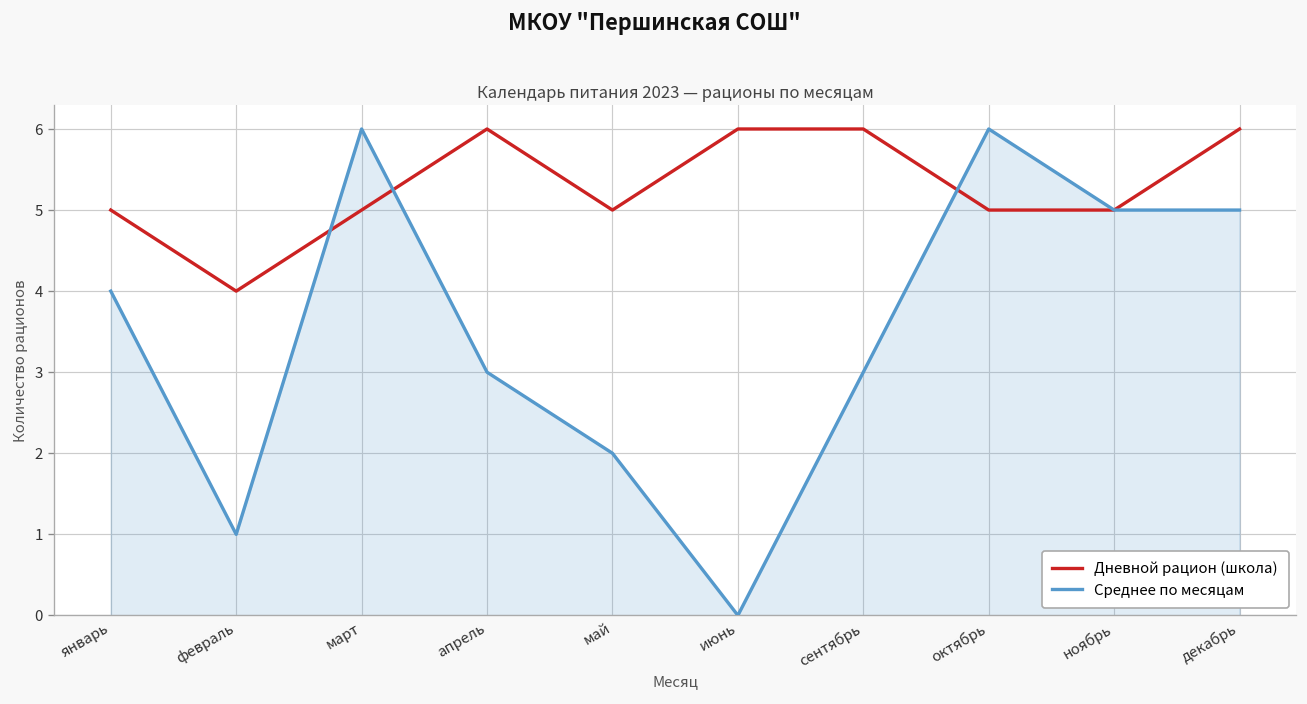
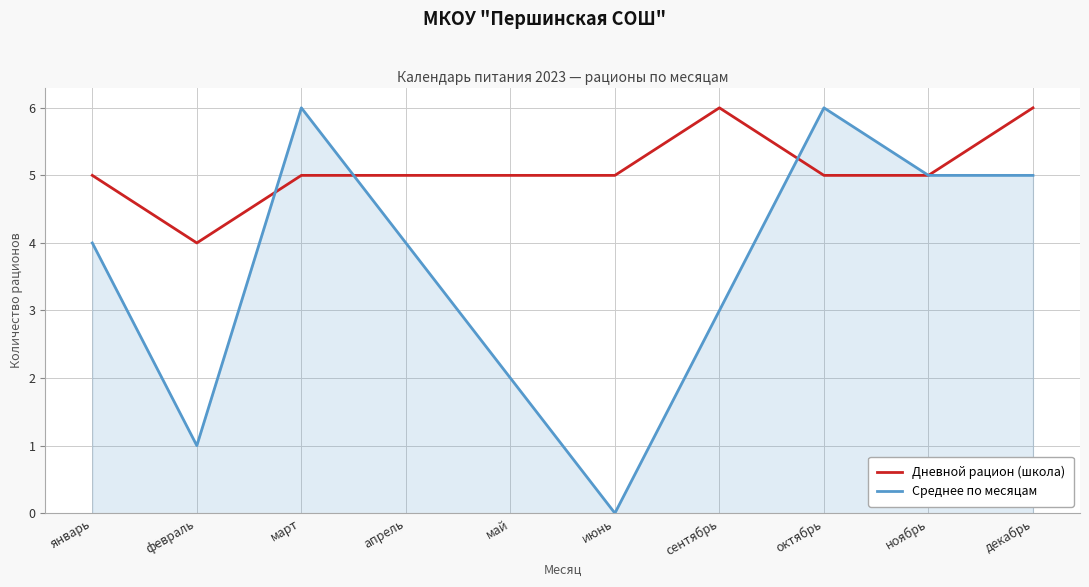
  {
    "Дневной рацион (школа)": {
      "январь": 5,
      "февраль": 4,
      "март": 5,
-     "апрель": 6,
+     "апрель": 5,
      "май": 5,
-     "июнь": 6,
+     "июнь": 5,
      "сентябрь": 6,
      "октябрь": 5,
      "декабрь": 6
    },
    "Среднее по месяцам": {
      "январь": 4,
      "февраль": 1,
      "март": 6,
-     "апрель": 3,
+     "апрель": 4,
      "май": 2,
      "июнь": 0,
      "сентябрь": 3,
      "октябрь": 6,
      "декабрь": 5
    }
  }
